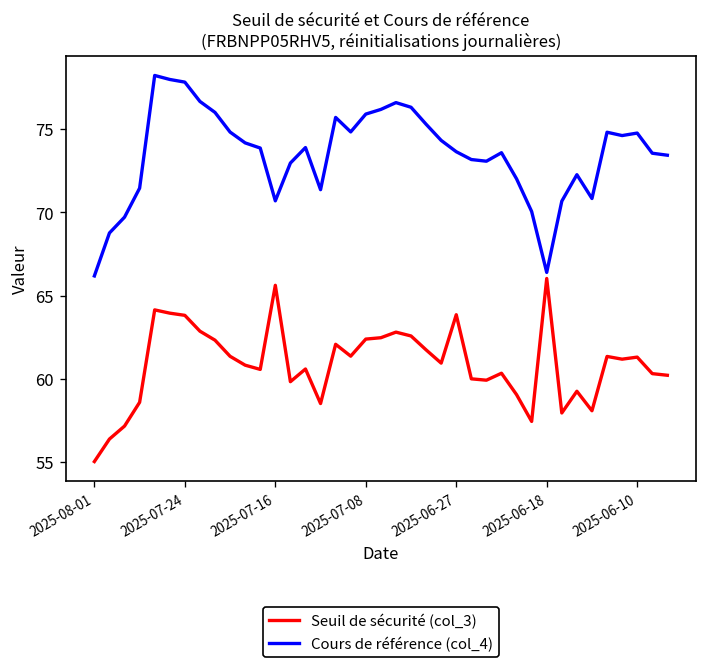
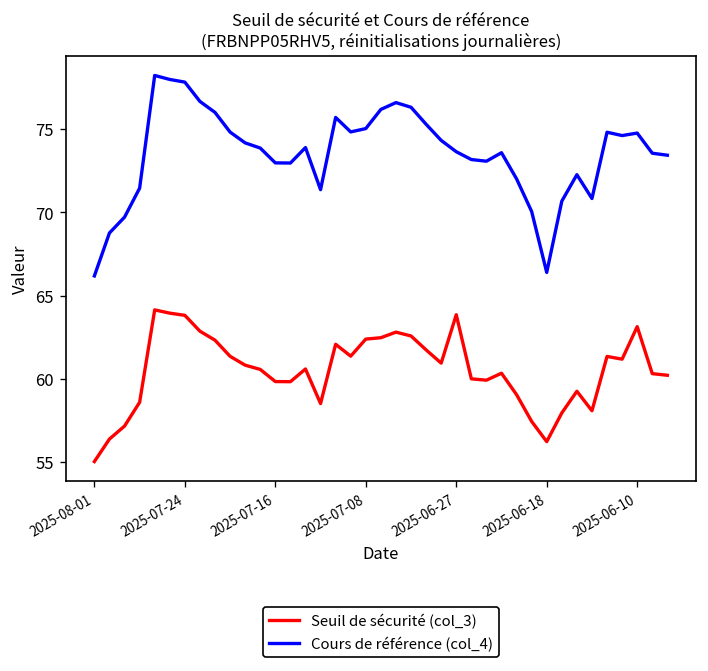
  {
    "Seuil de sécurité (col_3)": {
      "2025-08-01": 55.0,
      "2025-07-24": 63.8,
-     "2025-07-16": 65.6,
+     "2025-07-16": 59.8,
      "2025-07-08": 62.4,
      "2025-06-27": 63.9,
-     "2025-06-18": 66.0,
-     "2025-06-10": 61.3
+     "2025-06-18": 56.2,
+     "2025-06-10": 63.1
    },
    "Cours de référence (col_4)": {
      "2025-08-01": 66.2,
      "2025-07-24": 77.8,
-     "2025-07-16": 70.7,
-     "2025-07-08": 75.9,
+     "2025-07-16": 73.0,
+     "2025-07-08": 75.0,
      "2025-06-27": 73.6,
      "2025-06-18": 66.4,
      "2025-06-10": 74.8
    }
  }
